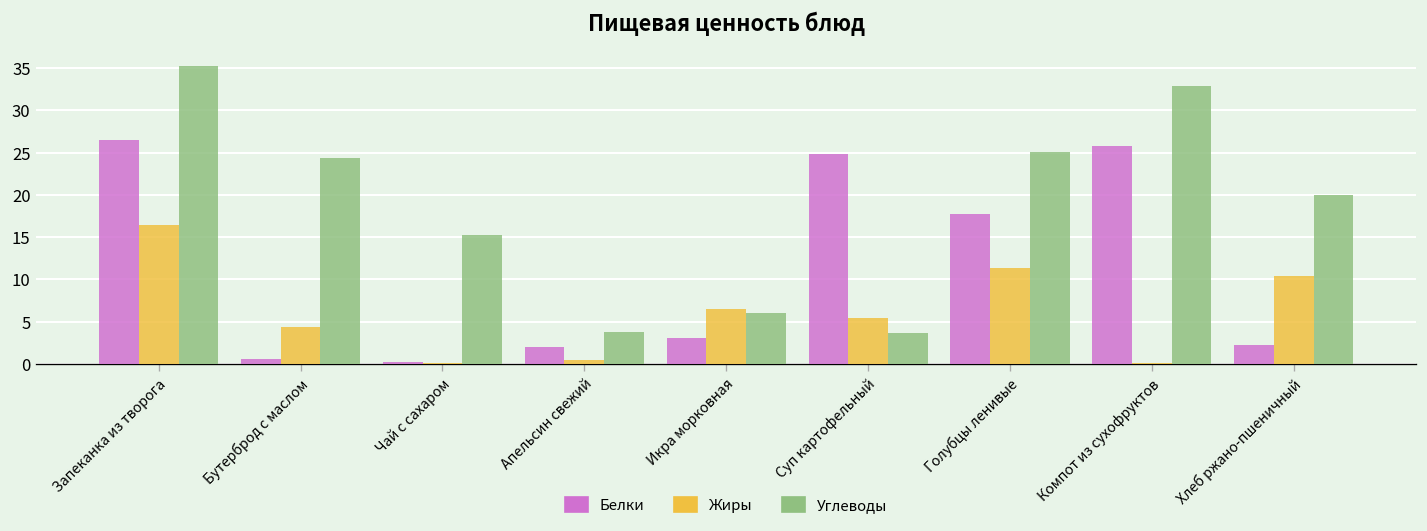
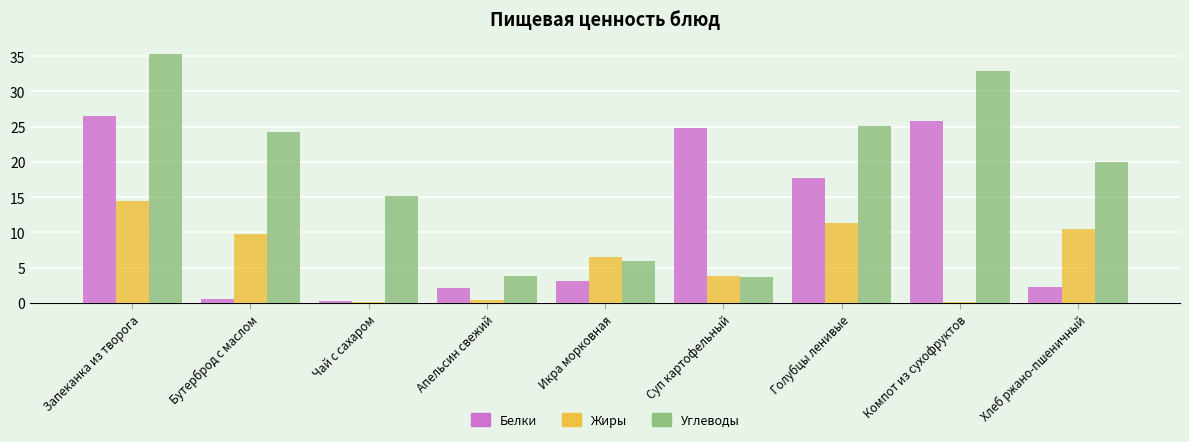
  {
    "Белки": {
      "Запеканка из творога": 27,
      "Бутерброд с маслом": 1,
      "Апельсин свежий": 2,
      "Икра морковная": 3,
      "Суп картофельный": 25,
      "Голубцы ленивые": 18,
      "Компот из сухофруктов": 26,
      "Хлеб ржано-пшеничный": 2
    },
    "Жиры": {
-     "Запеканка из творога": 16,
-     "Бутерброд с маслом": 4,
+     "Запеканка из творога": 14,
+     "Бутерброд с маслом": 10,
      "Апельсин свежий": 0,
      "Икра морковная": 6,
-     "Суп картофельный": 5,
+     "Суп картофельный": 4,
      "Голубцы ленивые": 11,
      "Хлеб ржано-пшеничный": 10
    },
    "Углеводы": {
      "Запеканка из творога": 35,
      "Бутерброд с маслом": 24,
      "Чай с сахаром": 15,
      "Апельсин свежий": 4,
      "Икра морковная": 6,
      "Суп картофельный": 4,
      "Голубцы ленивые": 25,
      "Компот из сухофруктов": 33,
      "Хлеб ржано-пшеничный": 20
    }
  }
